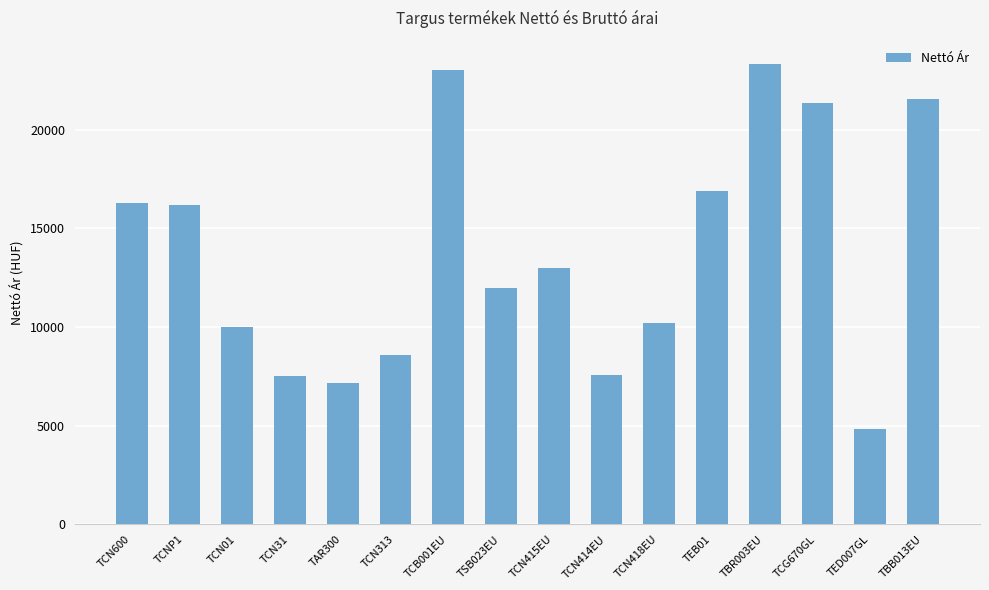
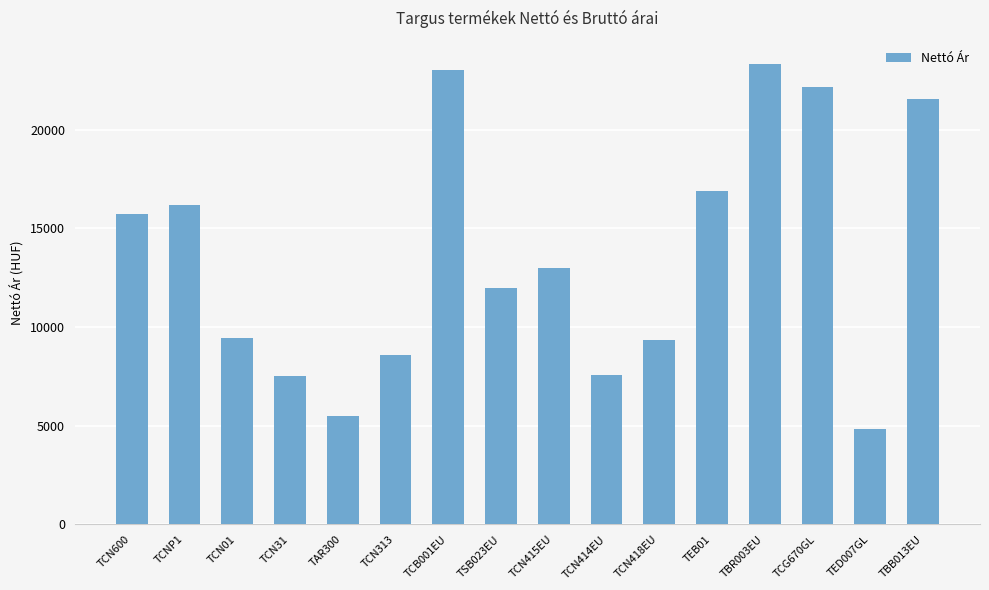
  {
-   "TCN600": 16300,
+   "TCN600": 15800,
    "TCNP1": 16200,
-   "TCN01": 10000,
+   "TCN01": 9500,
    "TCN31": 7500,
-   "TAR300": 7100,
+   "TAR300": 5500,
    "TCN313": 8600,
    "TCB001EU": 23000,
    "TSB023EU": 12000,
    "TCN415EU": 13000,
    "TCN414EU": 7600,
-   "TCN418EU": 10200,
+   "TCN418EU": 9300,
    "TEB01": 16900,
    "TBR003EU": 23400,
-   "TCG670GL": 21300,
+   "TCG670GL": 22200,
    "TED007GL": 4800,
    "TBB013EU": 21600
  }
